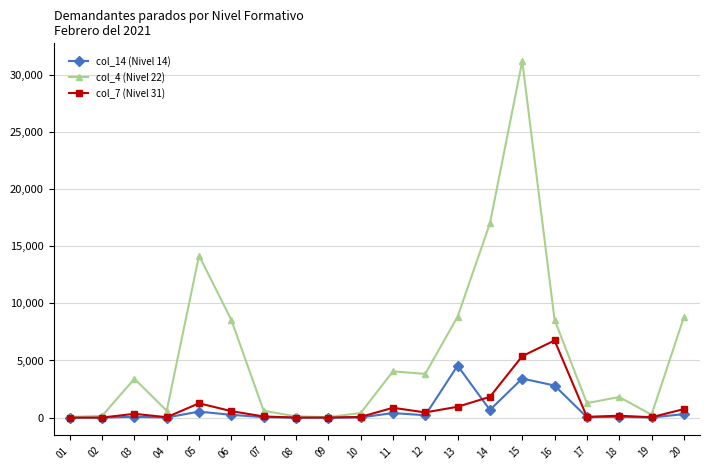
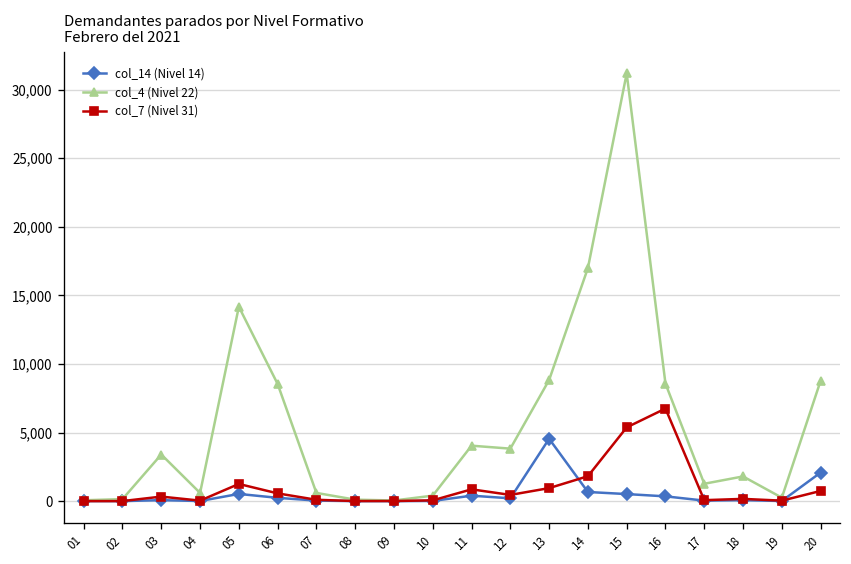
  {
    "col_14 (Nivel 14)": {
      "03": "100",
      "05": "500",
      "06": "200",
      "11": "400",
      "12": "200",
      "13": "4,500",
      "14": "700",
-     "15": "3,400",
-     "16": "2,800",
-     "20": "300"
+     "15": "500",
+     "16": "400",
+     "20": "2,100"
    },
    "col_4 (Nivel 22)": {
      "03": "3,400",
      "04": "600",
      "05": "14,200",
      "06": "8,500",
      "07": "600",
      "10": "400",
      "11": "4,000",
      "12": "3,800",
      "13": "8,800",
      "14": "17,000",
      "15": "31,200",
      "16": "8,600",
      "17": "1,300",
      "18": "1,800",
      "20": "8,800"
    },
    "col_7 (Nivel 31)": {
      "03": "300",
      "05": "1,300",
      "06": "600",
      "11": "900",
      "12": "500",
      "13": "1,000",
      "14": "1,800",
      "15": "5,400",
      "16": "6,800",
      "20": "700"
    }
  }
